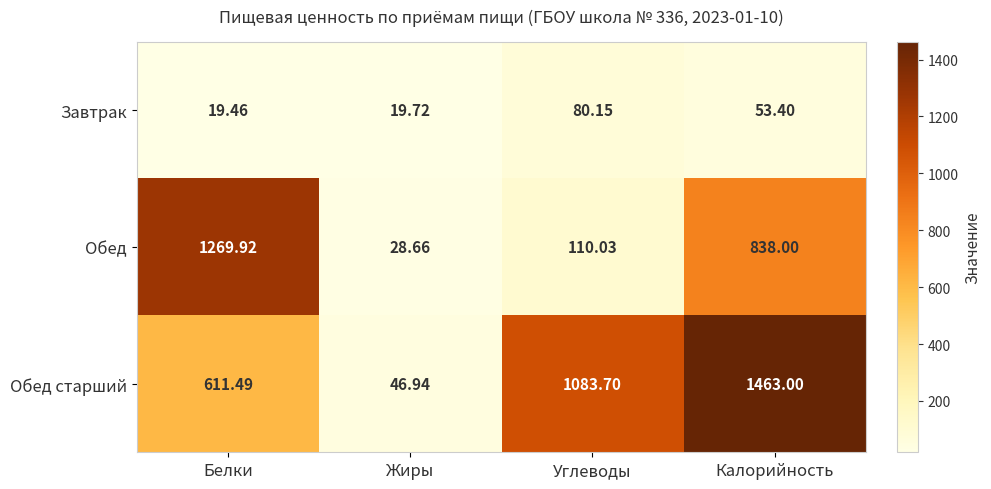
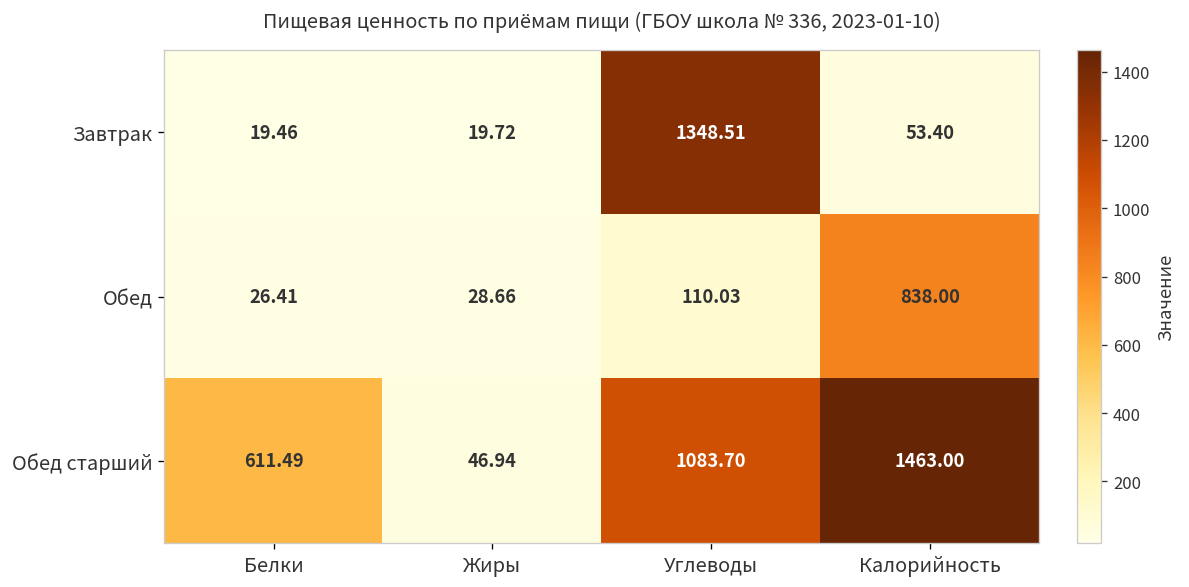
  {
    "Завтрак": {
      "Белки": 19.46,
      "Жиры": 19.72,
-     "Углеводы": 80.15,
+     "Углеводы": 1348.51,
      "Калорийность": 53.40
    },
    "Обед": {
-     "Белки": 1269.92,
+     "Белки": 26.41,
      "Жиры": 28.66,
      "Углеводы": 110.03,
      "Калорийность": 838.00
    },
    "Обед старший": {
      "Белки": 611.49,
      "Жиры": 46.94,
      "Углеводы": 1083.70,
      "Калорийность": 1463.00
    }
  }
